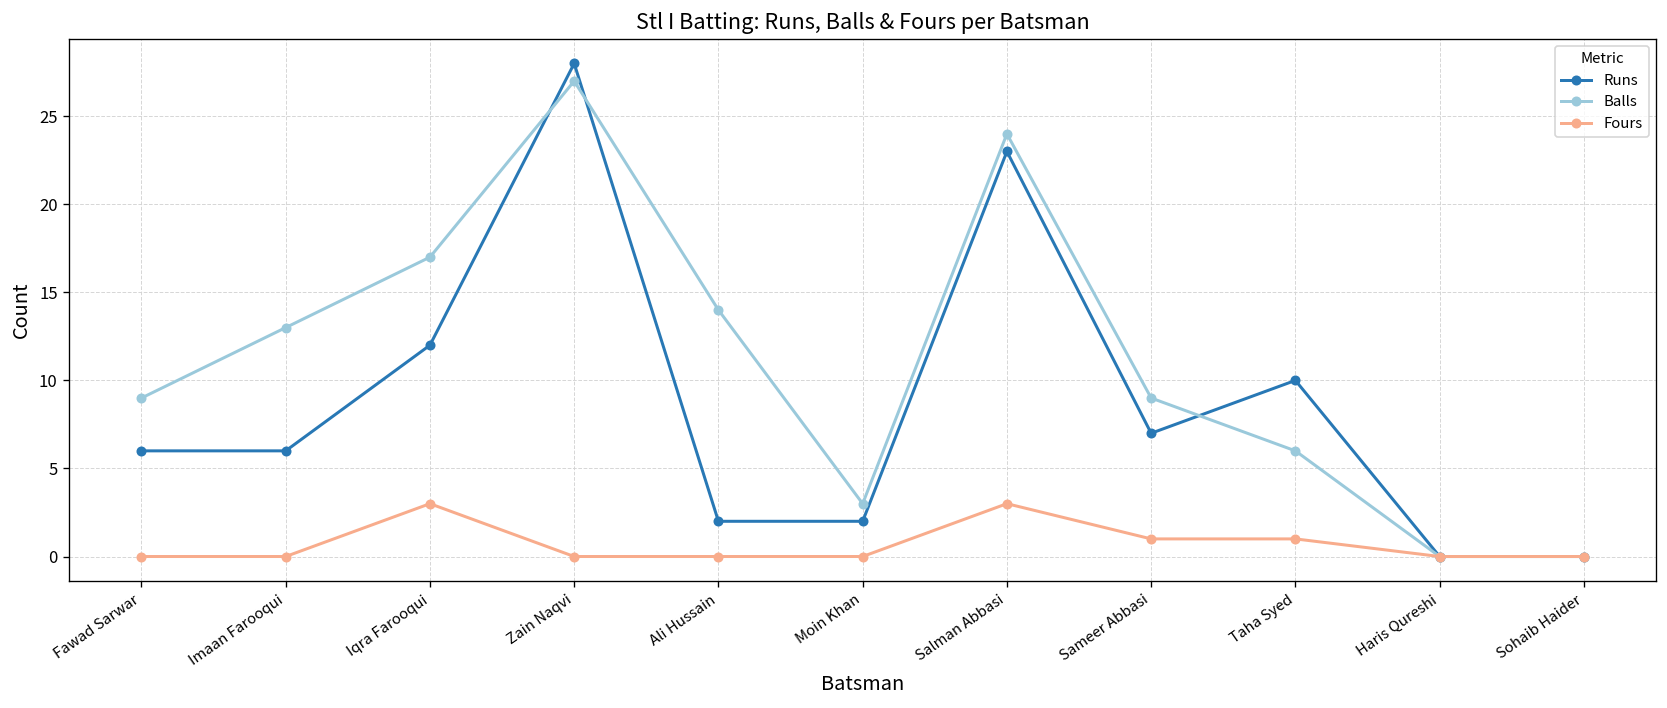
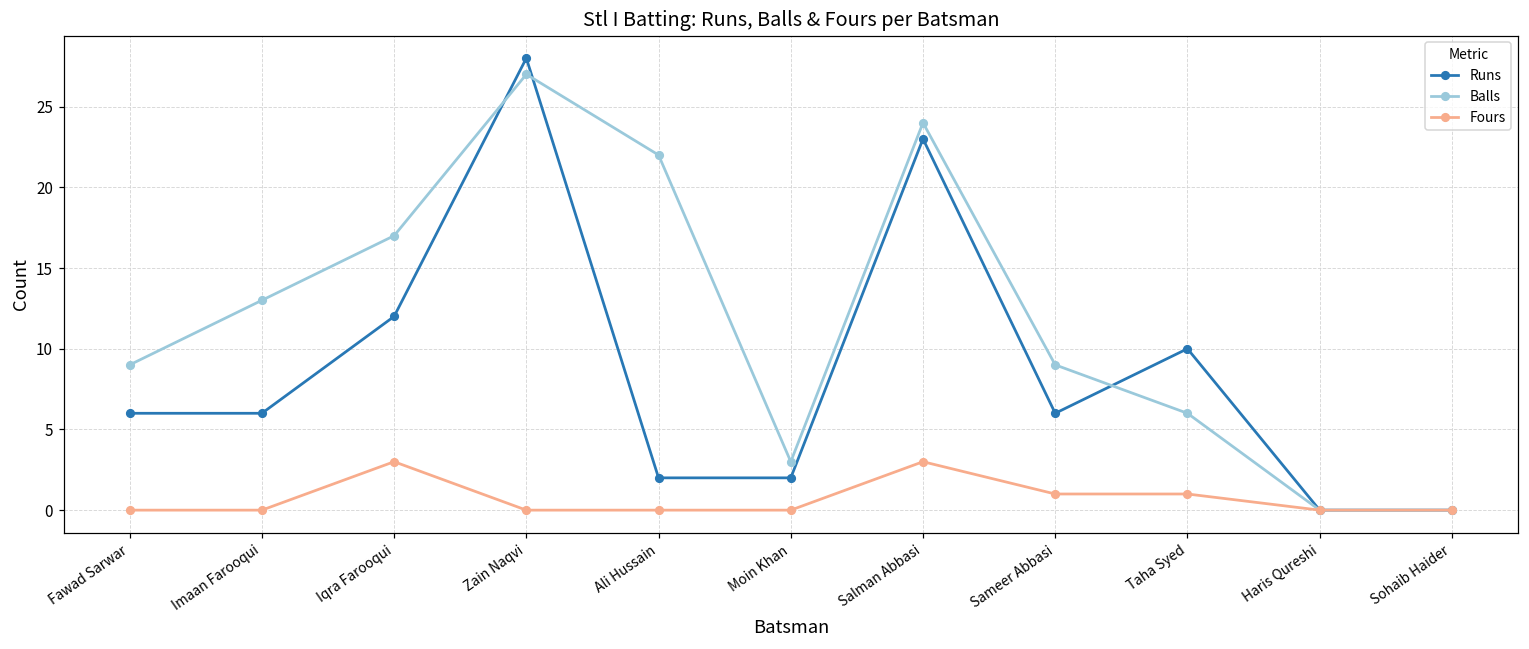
  {
    "Runs": {
      "Fawad Sarwar": 6,
      "Imaan Farooqui": 6,
      "Iqra Farooqui": 12,
      "Zain Naqvi": 28,
      "Ali Hussain": 2,
      "Moin Khan": 2,
      "Salman Abbasi": 23,
-     "Sameer Abbasi": 7,
+     "Sameer Abbasi": 6,
      "Taha Syed": 10
    },
    "Balls": {
      "Fawad Sarwar": 9,
      "Imaan Farooqui": 13,
      "Iqra Farooqui": 17,
      "Zain Naqvi": 27,
-     "Ali Hussain": 14,
+     "Ali Hussain": 22,
      "Moin Khan": 3,
      "Salman Abbasi": 24,
      "Sameer Abbasi": 9,
      "Taha Syed": 6
    },
    "Fours": {
      "Fawad Sarwar": 0,
      "Imaan Farooqui": 0,
      "Iqra Farooqui": 3,
      "Zain Naqvi": 0,
      "Ali Hussain": 0,
      "Moin Khan": 0,
      "Salman Abbasi": 3,
      "Sameer Abbasi": 1,
      "Taha Syed": 1
    }
  }
